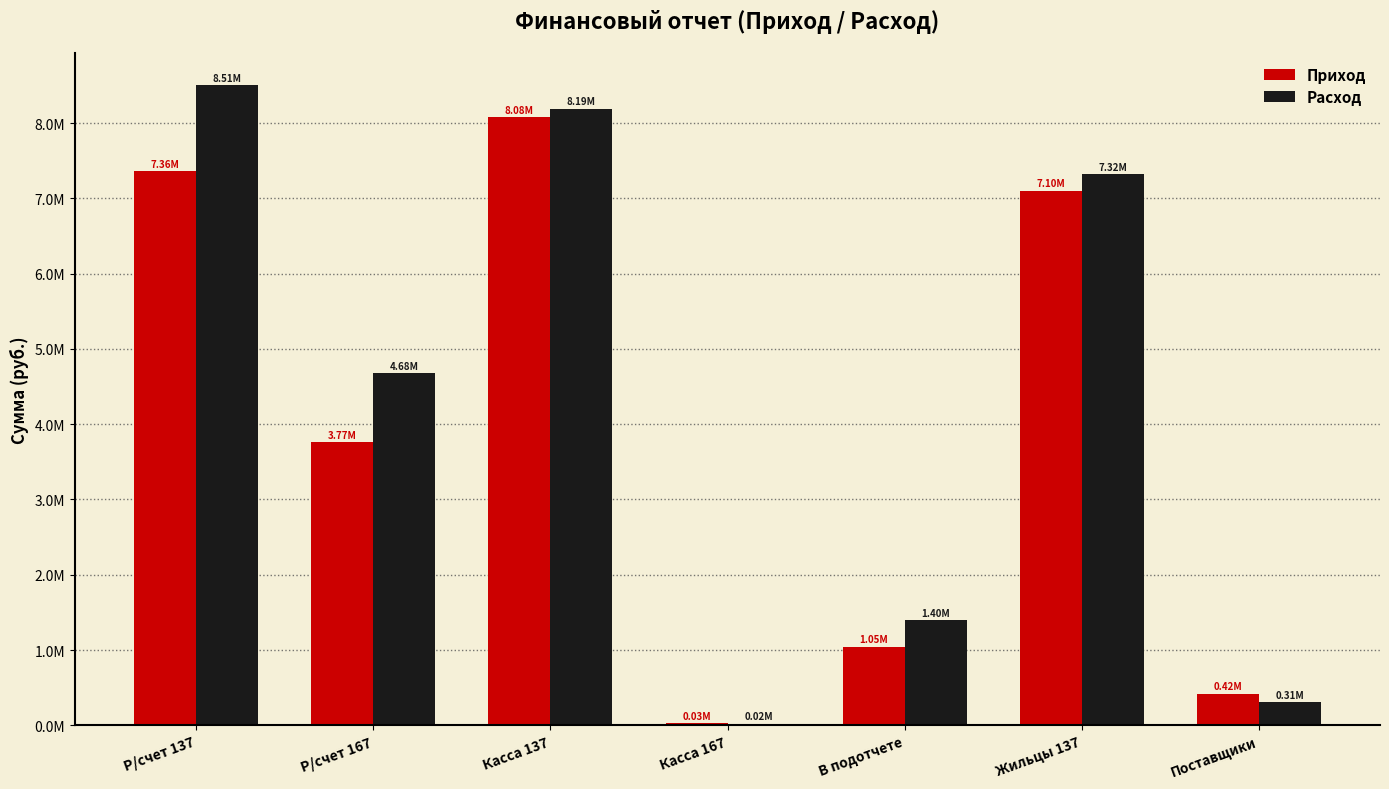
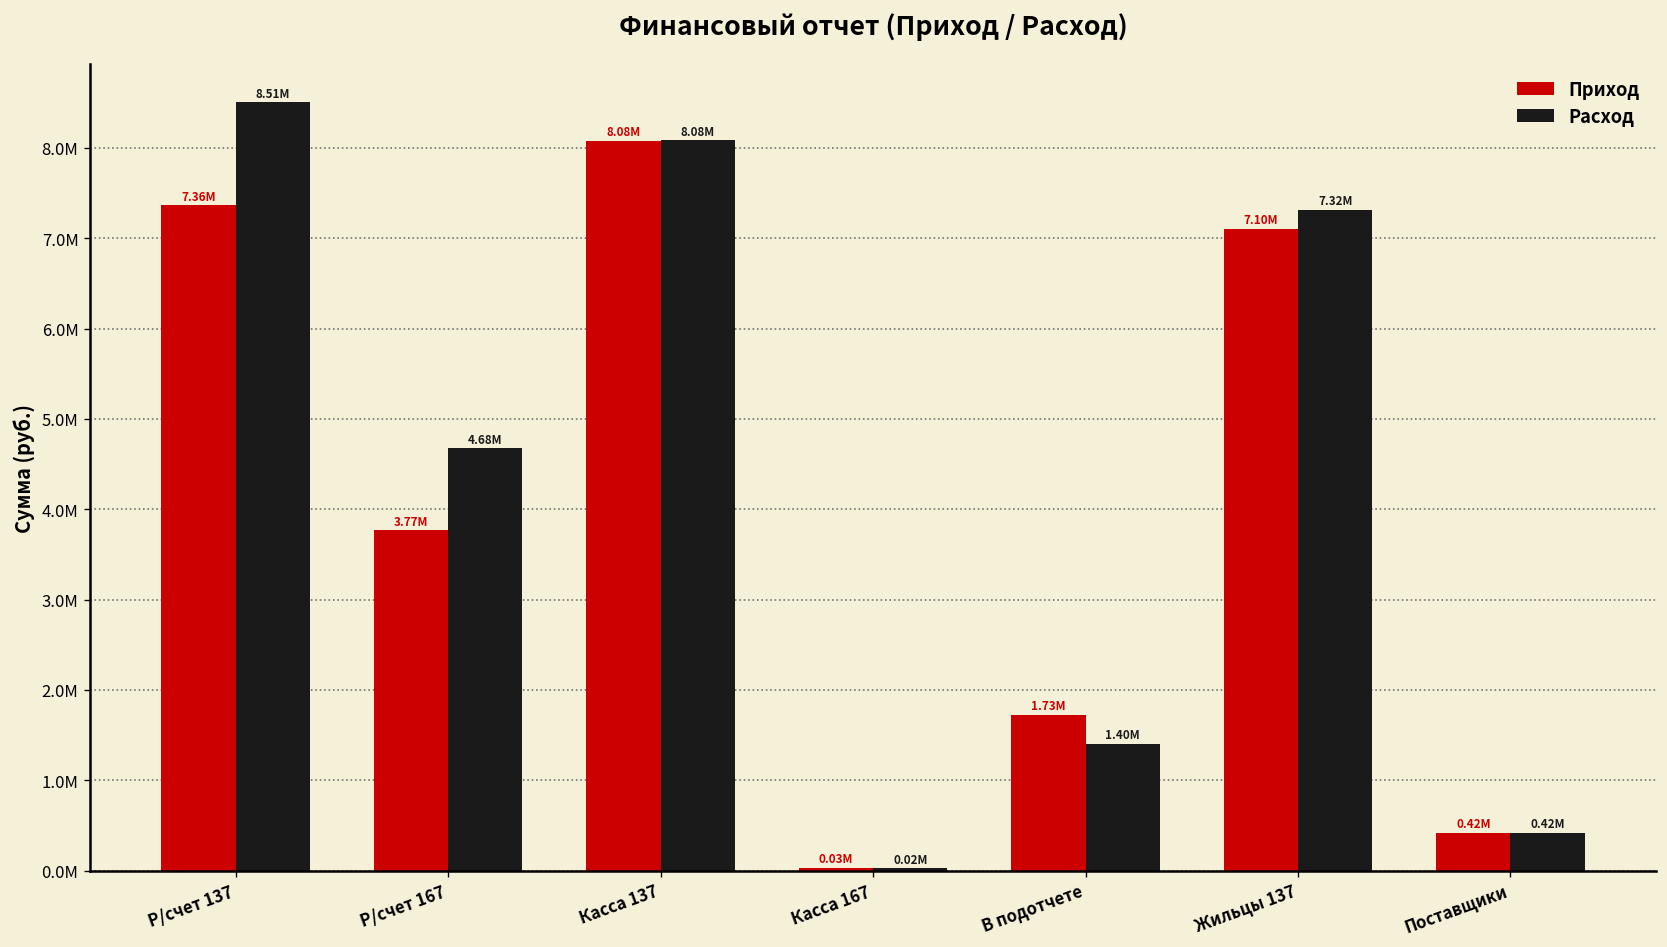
  {
    "Приход": {
      "Р/счет 137": "7.36M",
      "Р/счет 167": "3.77M",
      "Касса 137": "8.08M",
      "Касса 167": "0.03M",
-     "В подотчете": "1.05M",
+     "В подотчете": "1.73M",
      "Жильцы 137": "7.10M",
      "Поставщики": "0.42M"
    },
    "Расход": {
      "Р/счет 137": "8.51M",
      "Р/счет 167": "4.68M",
-     "Касса 137": "8.19M",
+     "Касса 137": "8.08M",
      "Касса 167": "0.02M",
      "В подотчете": "1.40M",
      "Жильцы 137": "7.32M",
-     "Поставщики": "0.31M"
+     "Поставщики": "0.42M"
    }
  }
